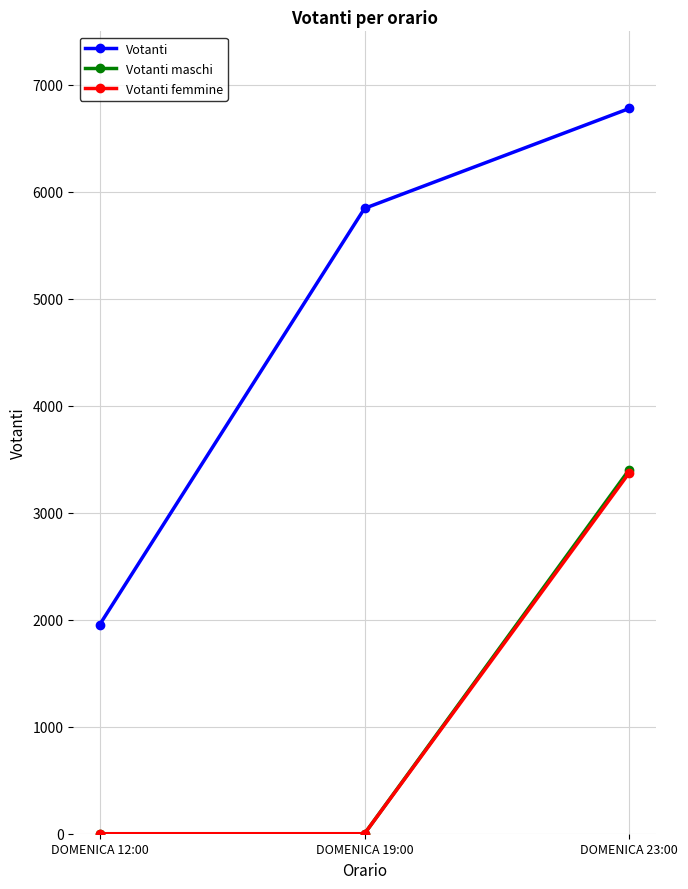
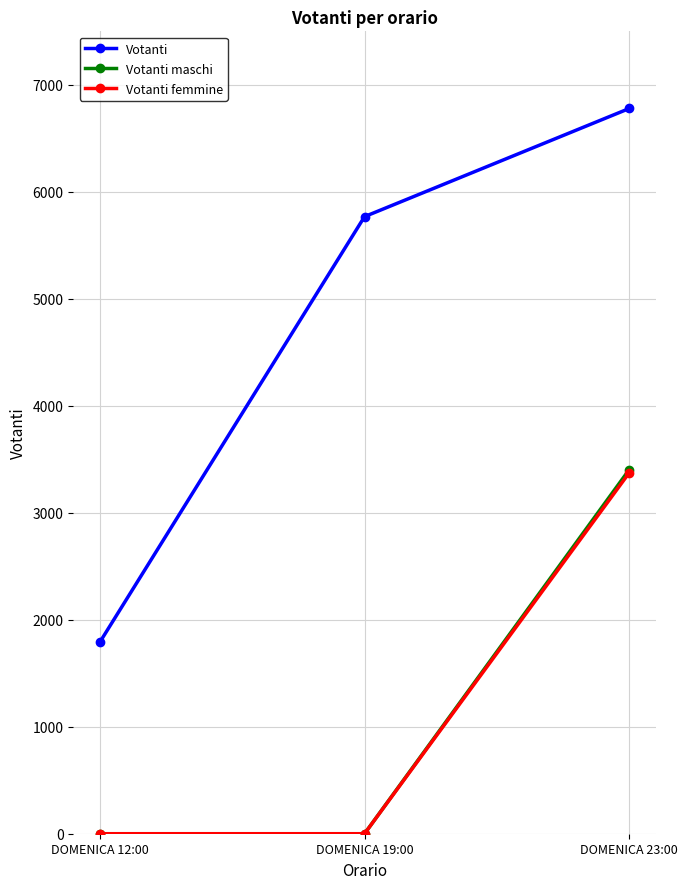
  {
    "Votanti": {
-     "DOMENICA 12:00": 1960,
-     "DOMENICA 19:00": 5850,
+     "DOMENICA 12:00": 1790,
+     "DOMENICA 19:00": 5770,
      "DOMENICA 23:00": 6780
    },
    "Votanti maschi": {
      "DOMENICA 23:00": 3400
    },
    "Votanti femmine": {
      "DOMENICA 23:00": 3380
    }
  }
